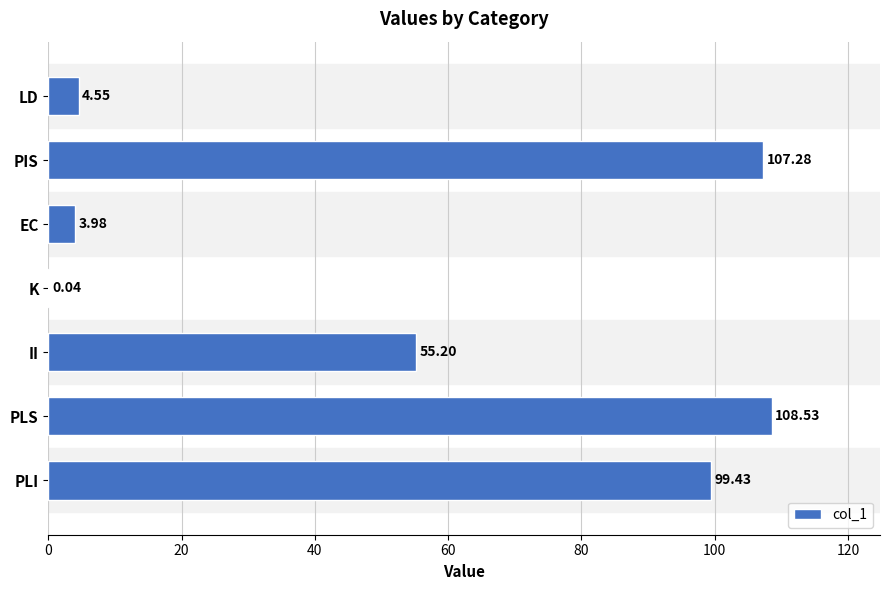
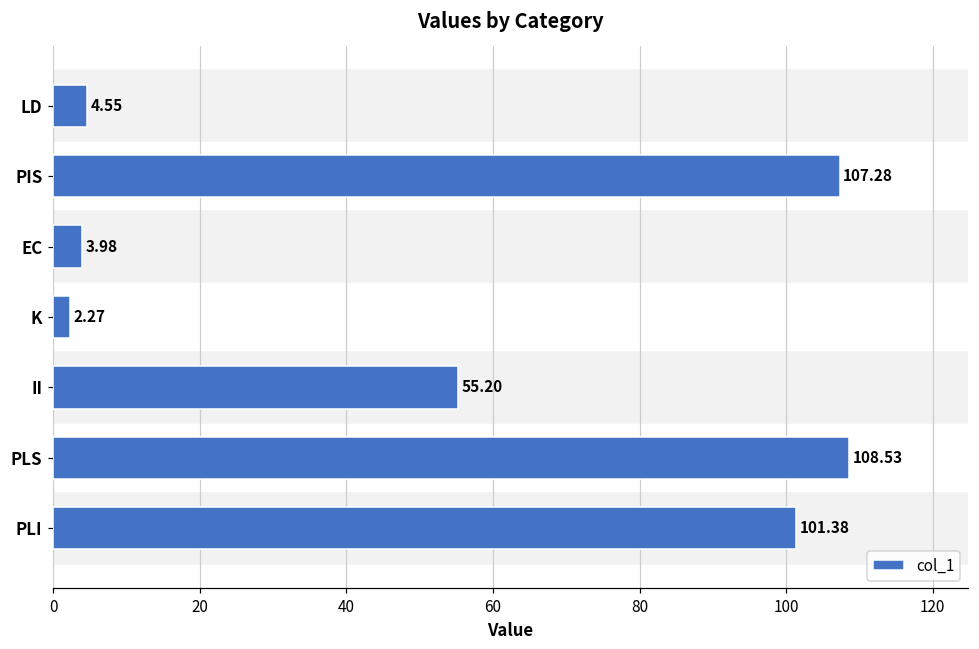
  {
    "LD": 4.55,
    "PIS": 107.28,
    "EC": 3.98,
-   "K": 0.04,
+   "K": 2.27,
    "II": 55.20,
    "PLS": 108.53,
-   "PLI": 99.43
+   "PLI": 101.38
  }
